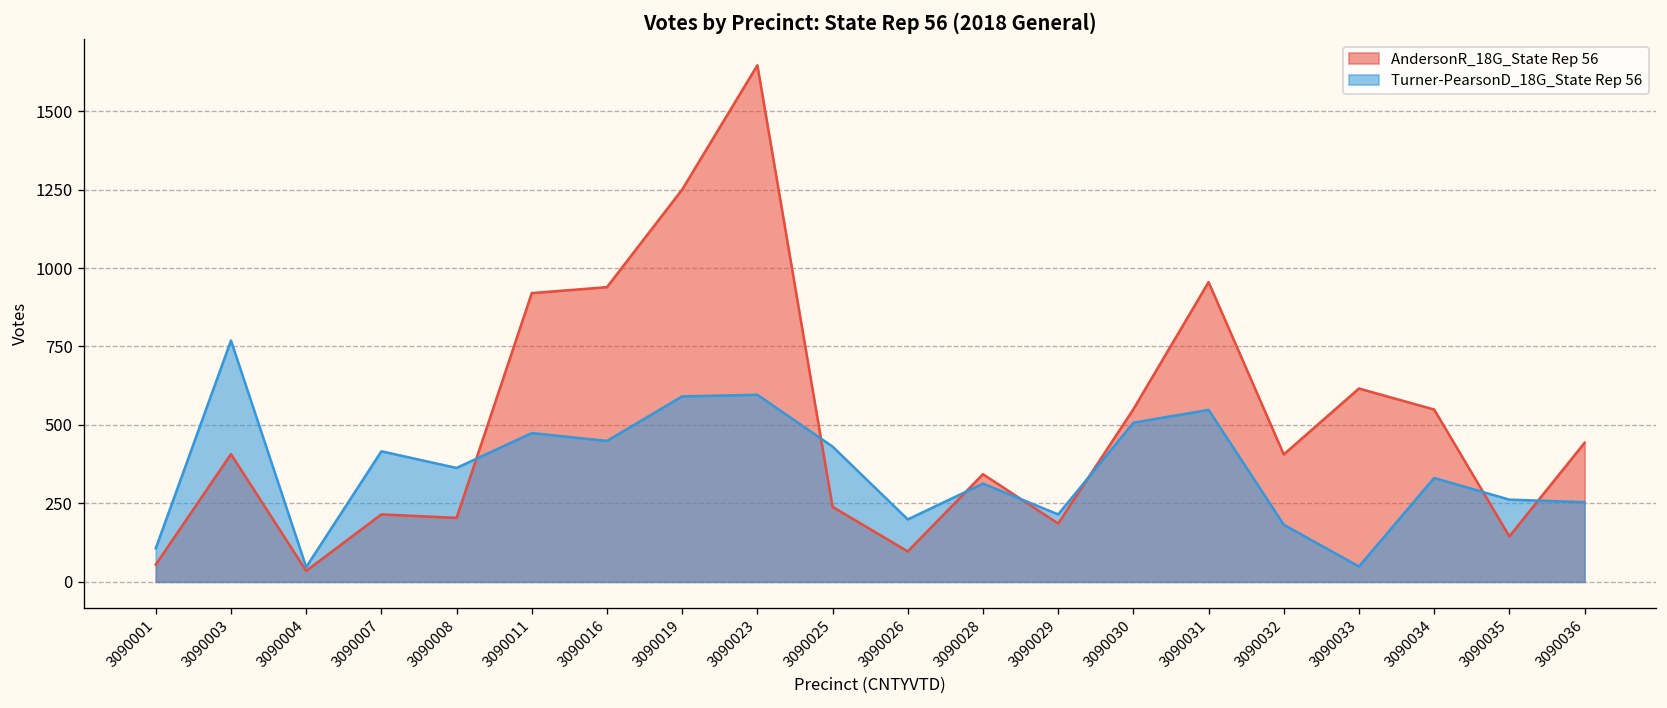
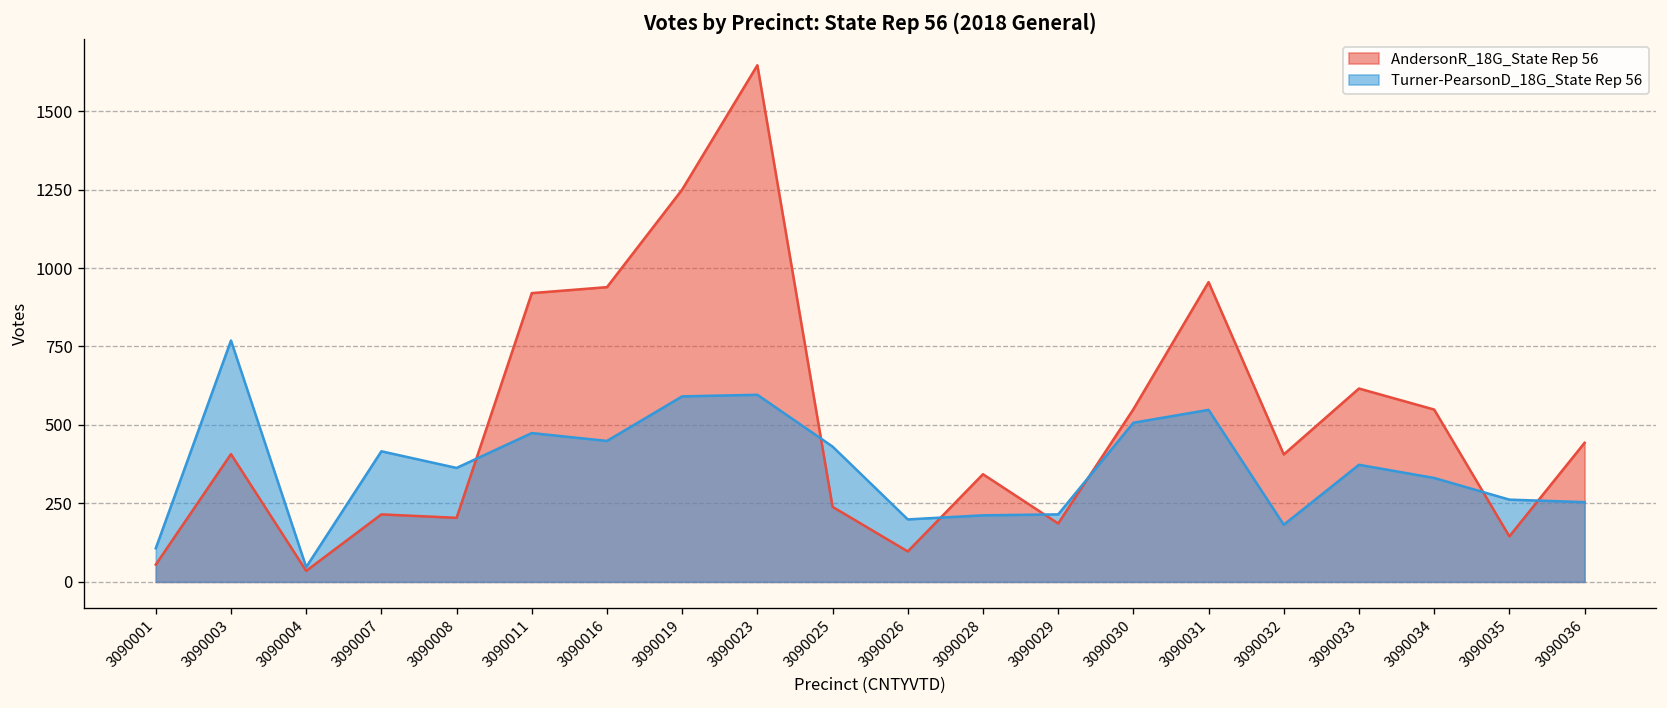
  {
    "AndersonR_18G_State Rep 56": {
      "3090001": 60,
      "3090003": 410,
      "3090004": 40,
      "3090007": 220,
      "3090008": 200,
      "3090011": 920,
      "3090016": 940,
      "3090019": 1250,
      "3090023": 1650,
      "3090025": 240,
      "3090026": 100,
      "3090028": 340,
      "3090029": 190,
      "3090030": 550,
      "3090031": 960,
      "3090032": 410,
      "3090033": 620,
      "3090034": 550,
      "3090035": 150,
      "3090036": 440
    },
    "Turner-PearsonD_18G_State Rep 56": {
      "3090001": 110,
      "3090003": 770,
      "3090004": 50,
      "3090007": 420,
      "3090008": 360,
      "3090011": 470,
      "3090016": 450,
      "3090019": 590,
      "3090023": 600,
      "3090025": 430,
      "3090026": 200,
-     "3090028": 310,
+     "3090028": 210,
      "3090029": 220,
      "3090030": 510,
      "3090031": 550,
      "3090032": 180,
-     "3090033": 50,
+     "3090033": 370,
      "3090034": 330,
      "3090035": 260,
      "3090036": 250
    }
  }
